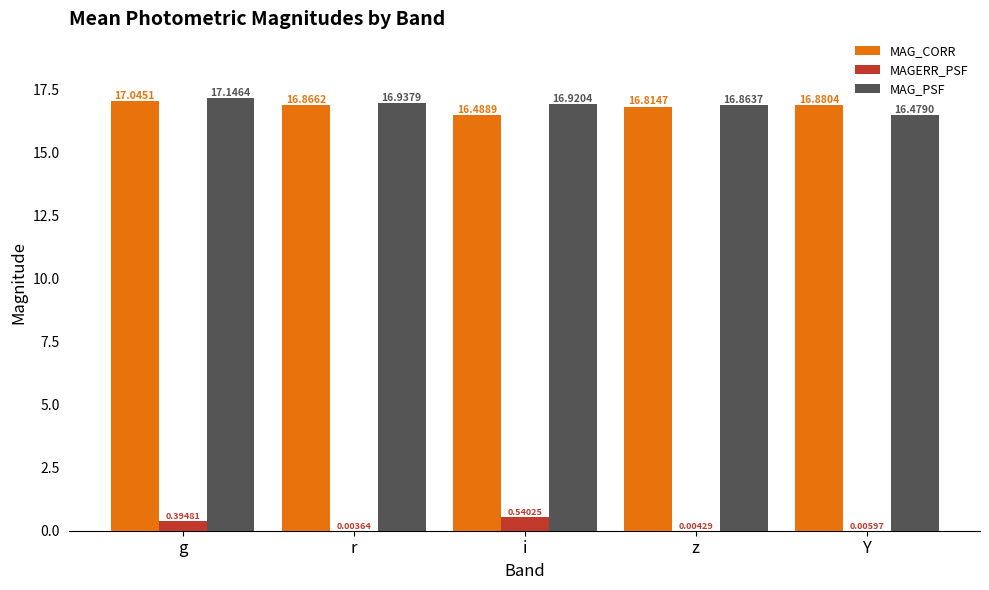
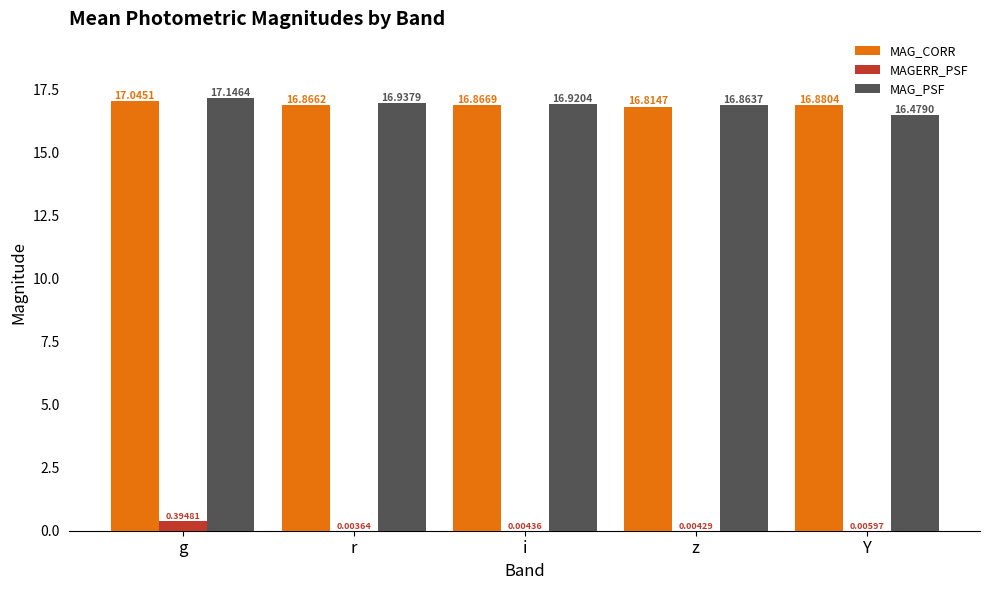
  {
    "MAG_CORR": {
      "g": 17.0451,
      "r": 16.8662,
-     "i": 16.4889,
+     "i": 16.8669,
      "z": 16.8147,
      "Y": 16.8804
    },
    "MAGERR_PSF": {
      "g": 0.39481,
      "r": 0.00364,
-     "i": 0.54025,
+     "i": 0.00436,
      "z": 0.00429,
      "Y": 0.00597
    },
    "MAG_PSF": {
      "g": 17.1464,
      "r": 16.9379,
      "i": 16.9204,
      "z": 16.8637,
      "Y": 16.4790
    }
  }
